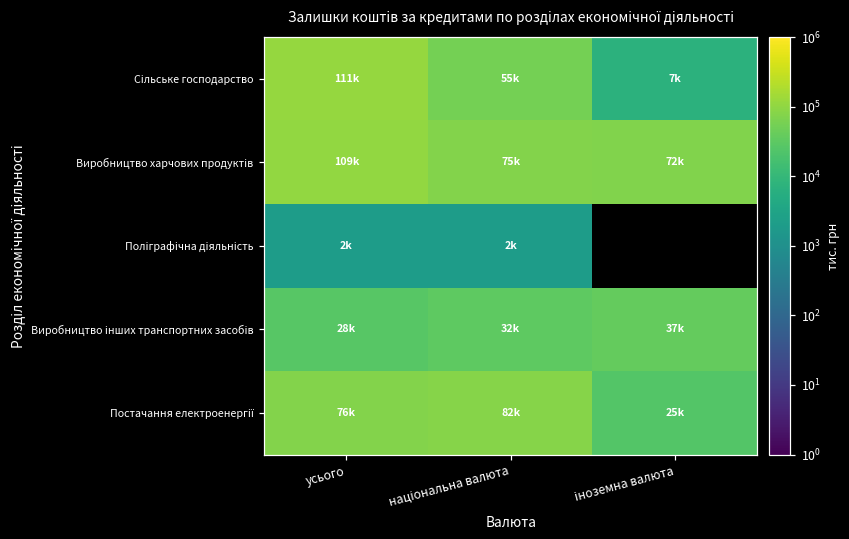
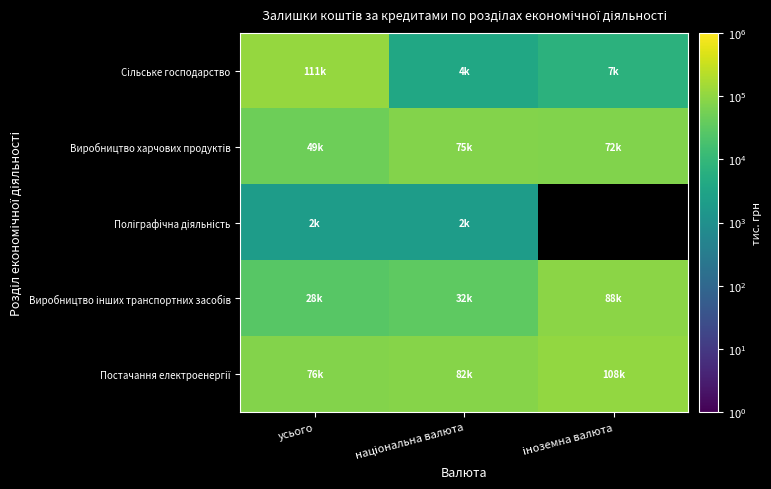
  {
    "Сільське господарство": {
      "усього": "111k",
-     "національна валюта": "55k",
+     "національна валюта": "4k",
      "іноземна валюта": "7k"
    },
    "Виробництво харчових продуктів": {
-     "усього": "109k",
+     "усього": "49k",
      "національна валюта": "75k",
      "іноземна валюта": "72k"
    },
    "Поліграфічна діяльність": {
      "усього": "2k",
      "національна валюта": "2k"
    },
    "Виробництво інших транспортних засобів": {
      "усього": "28k",
      "національна валюта": "32k",
-     "іноземна валюта": "37k"
+     "іноземна валюта": "88k"
    },
    "Постачання електроенергії": {
      "усього": "76k",
      "національна валюта": "82k",
-     "іноземна валюта": "25k"
+     "іноземна валюта": "108k"
    }
  }
